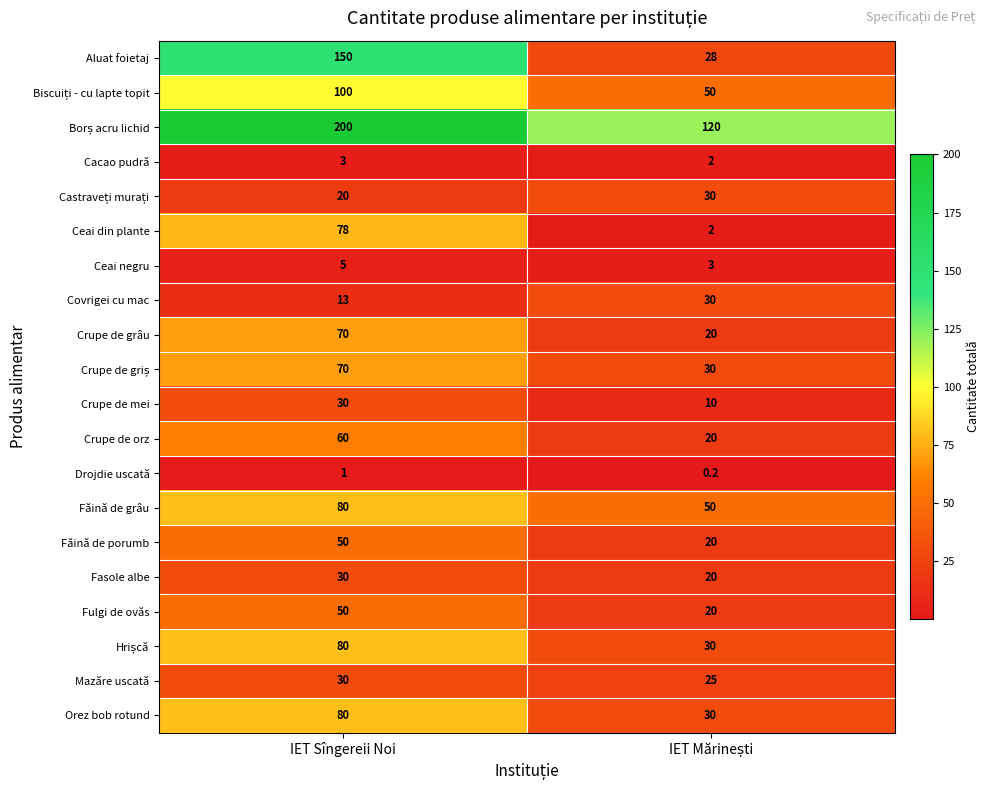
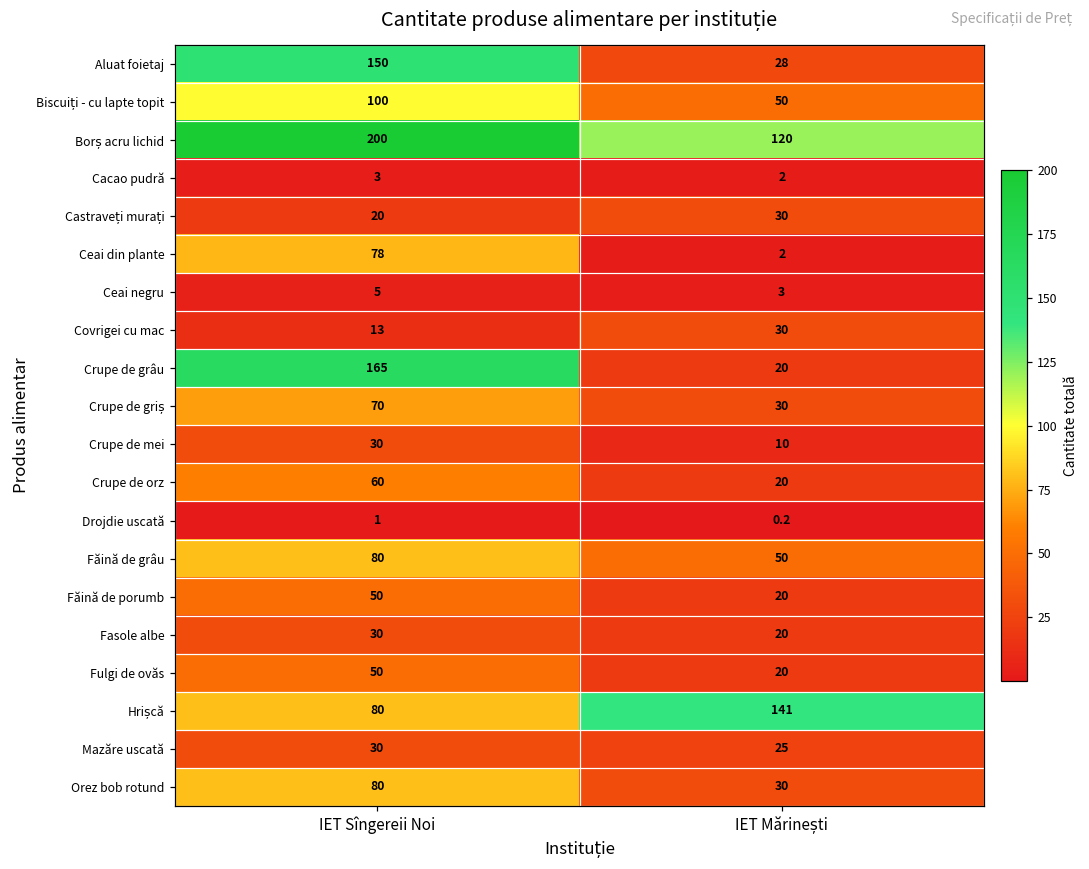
  {
    "Aluat foietaj": {
      "IET Sîngereii Noi": 150,
      "IET Mărinești": 28
    },
    "Biscuiți - cu lapte topit": {
      "IET Sîngereii Noi": 100,
      "IET Mărinești": 50
    },
    "Borș acru lichid": {
      "IET Sîngereii Noi": 200,
      "IET Mărinești": 120
    },
    "Cacao pudră": {
      "IET Sîngereii Noi": 3,
      "IET Mărinești": 2
    },
    "Castraveți murați": {
      "IET Sîngereii Noi": 20,
      "IET Mărinești": 30
    },
    "Ceai din plante": {
      "IET Sîngereii Noi": 78,
      "IET Mărinești": 2
    },
    "Ceai negru": {
      "IET Sîngereii Noi": 5,
      "IET Mărinești": 3
    },
    "Covrigei cu mac": {
      "IET Sîngereii Noi": 13,
      "IET Mărinești": 30
    },
    "Crupe de grâu": {
-     "IET Sîngereii Noi": 70,
+     "IET Sîngereii Noi": 165,
      "IET Mărinești": 20
    },
    "Crupe de griș": {
      "IET Sîngereii Noi": 70,
      "IET Mărinești": 30
    },
    "Crupe de mei": {
      "IET Sîngereii Noi": 30,
      "IET Mărinești": 10
    },
    "Crupe de orz": {
      "IET Sîngereii Noi": 60,
      "IET Mărinești": 20
    },
    "Drojdie uscată": {
      "IET Sîngereii Noi": 1,
      "IET Mărinești": 0.2
    },
    "Făină de grâu": {
      "IET Sîngereii Noi": 80,
      "IET Mărinești": 50
    },
    "Făină de porumb": {
      "IET Sîngereii Noi": 50,
      "IET Mărinești": 20
    },
    "Fasole albe": {
      "IET Sîngereii Noi": 30,
      "IET Mărinești": 20
    },
    "Fulgi de ovăs": {
      "IET Sîngereii Noi": 50,
      "IET Mărinești": 20
    },
    "Hrișcă": {
      "IET Sîngereii Noi": 80,
-     "IET Mărinești": 30
+     "IET Mărinești": 141
    },
    "Mazăre uscată": {
      "IET Sîngereii Noi": 30,
      "IET Mărinești": 25
    },
    "Orez bob rotund": {
      "IET Sîngereii Noi": 80,
      "IET Mărinești": 30
    }
  }
